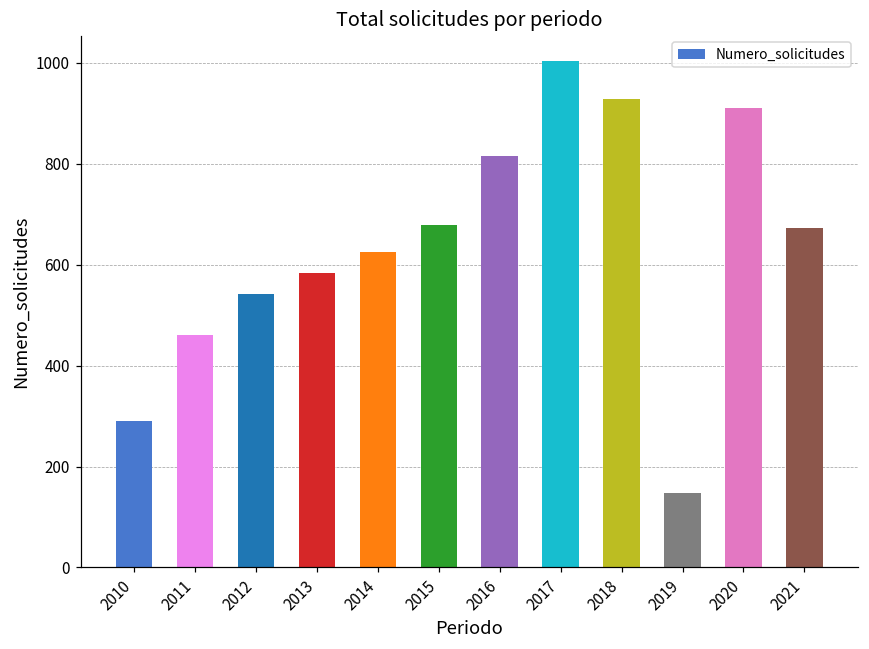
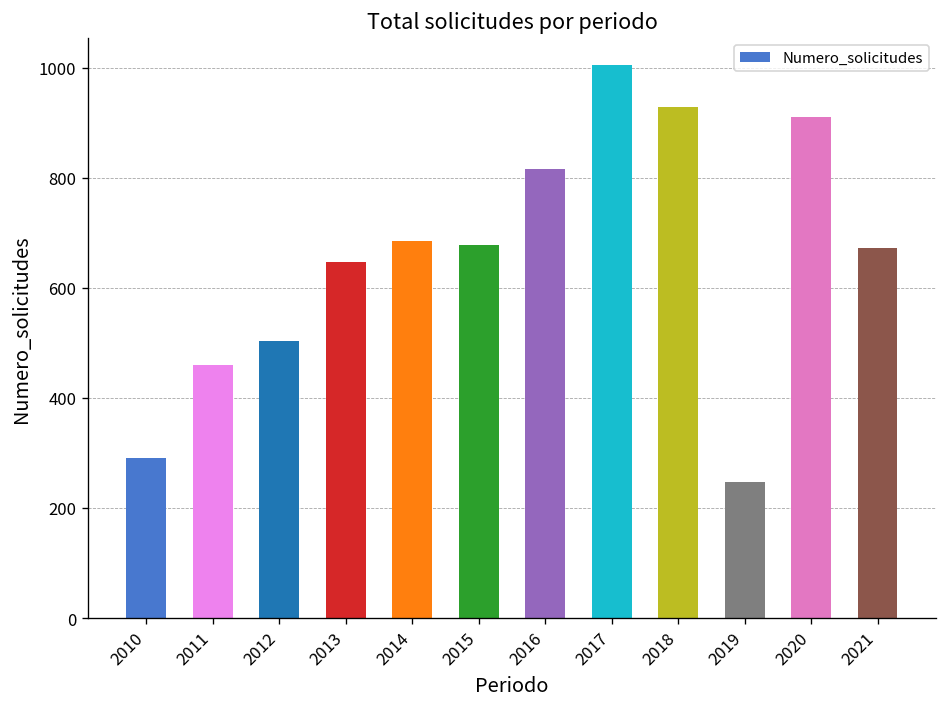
  {
    "2010": 290,
    "2011": 460,
-   "2012": 540,
-   "2013": 580,
-   "2014": 630,
+   "2012": 500,
+   "2013": 650,
+   "2014": 690,
    "2015": 680,
    "2016": 820,
    "2017": 1000,
    "2018": 930,
-   "2019": 150,
+   "2019": 250,
    "2020": 910,
    "2021": 670
  }
